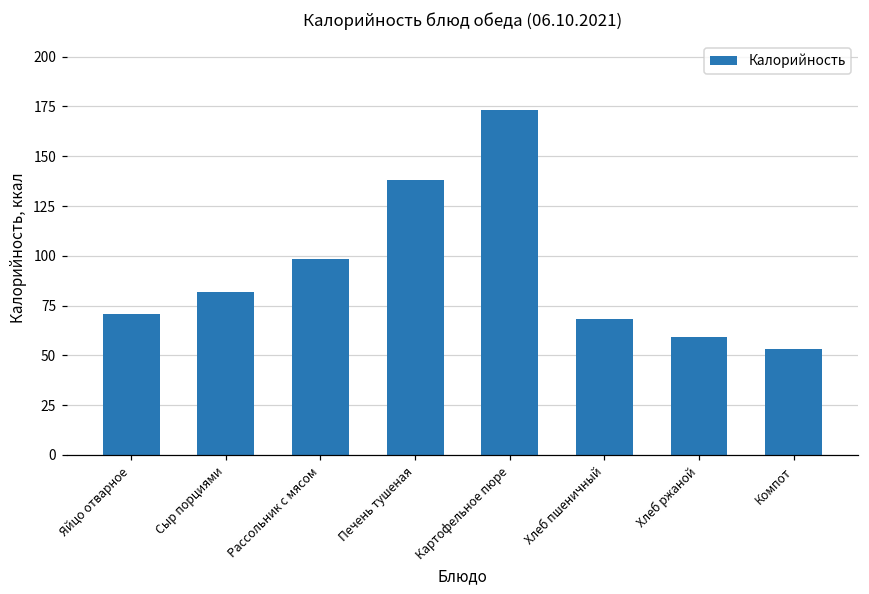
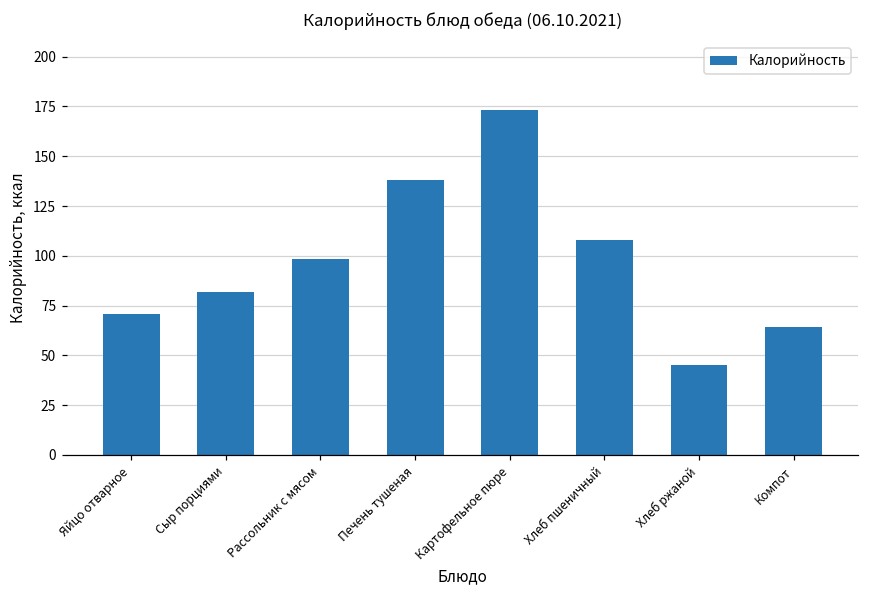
  {
    "Яйцо отварное": 71,
    "Сыр порциями": 82,
    "Рассольник с мясом": 99,
    "Печень тушеная": 138,
    "Картофельное пюре": 173,
-   "Хлеб пшеничный": 68,
-   "Хлеб ржаной": 59,
-   "Компот": 53
+   "Хлеб пшеничный": 108,
+   "Хлеб ржаной": 45,
+   "Компот": 64
  }
